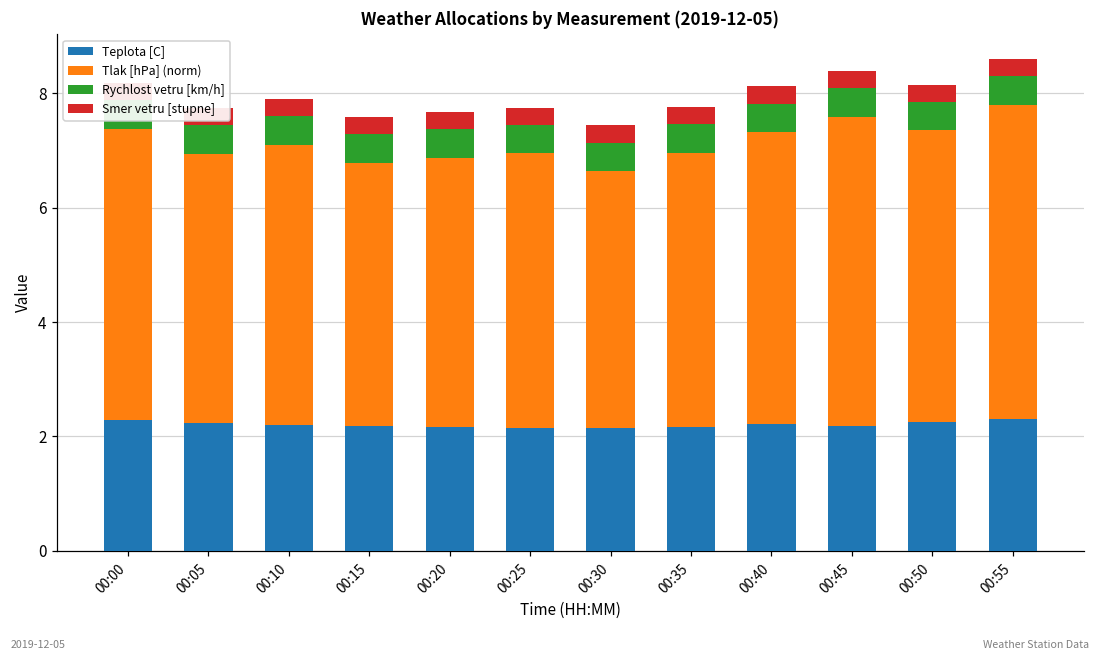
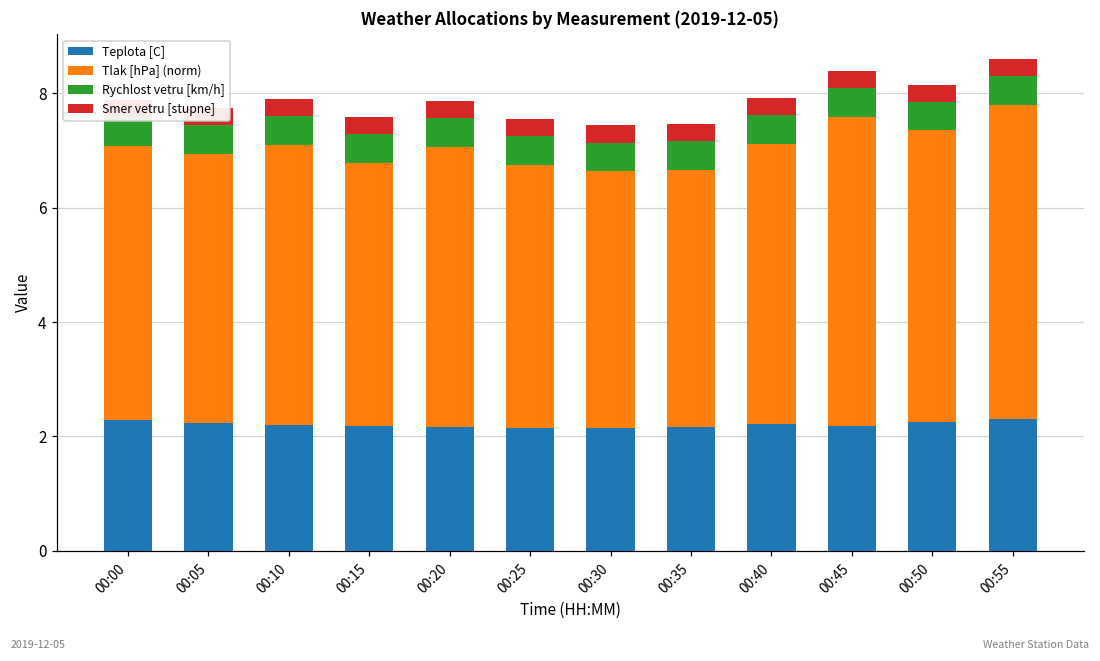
  {
    "Teplota [C]": {
      "00:00": 2.3,
      "00:05": 2.2,
      "00:10": 2.2,
      "00:15": 2.2,
      "00:20": 2.2,
      "00:25": 2.2,
      "00:30": 2.1,
      "00:35": 2.2,
      "00:40": 2.2,
      "00:45": 2.2,
      "00:50": 2.3,
      "00:55": 2.3
    },
    "Tlak [hPa] (norm)": {
-     "00:00": 5.1,
+     "00:00": 4.8,
      "00:05": 4.7,
      "00:10": 4.9,
      "00:15": 4.6,
-     "00:20": 4.7,
-     "00:25": 4.8,
+     "00:20": 4.9,
+     "00:25": 4.6,
      "00:30": 4.5,
-     "00:35": 4.8,
-     "00:40": 5.1,
+     "00:35": 4.5,
+     "00:40": 4.9,
      "00:45": 5.4,
      "00:50": 5.1,
      "00:55": 5.5
    },
    "Rychlost vetru [km/h]": {
      "00:05": 0.5,
      "00:10": 0.5,
      "00:15": 0.5,
      "00:20": 0.5,
      "00:25": 0.5,
      "00:30": 0.5,
      "00:35": 0.5,
      "00:40": 0.5,
      "00:45": 0.5,
      "00:50": 0.5,
      "00:55": 0.5
    },
    "Smer vetru [stupne]": {
      "00:10": 0.3,
      "00:15": 0.3,
      "00:20": 0.3,
      "00:25": 0.3,
      "00:30": 0.3,
      "00:35": 0.3,
      "00:40": 0.3,
      "00:45": 0.3,
      "00:50": 0.3,
      "00:55": 0.3
    }
  }
